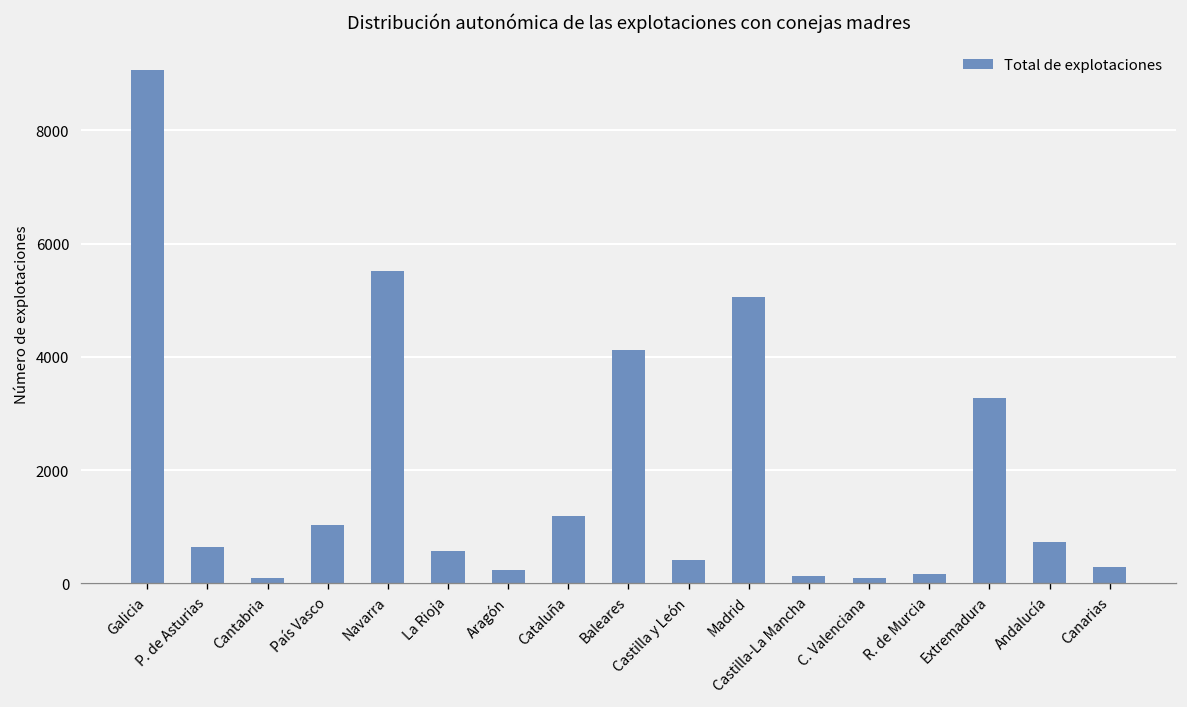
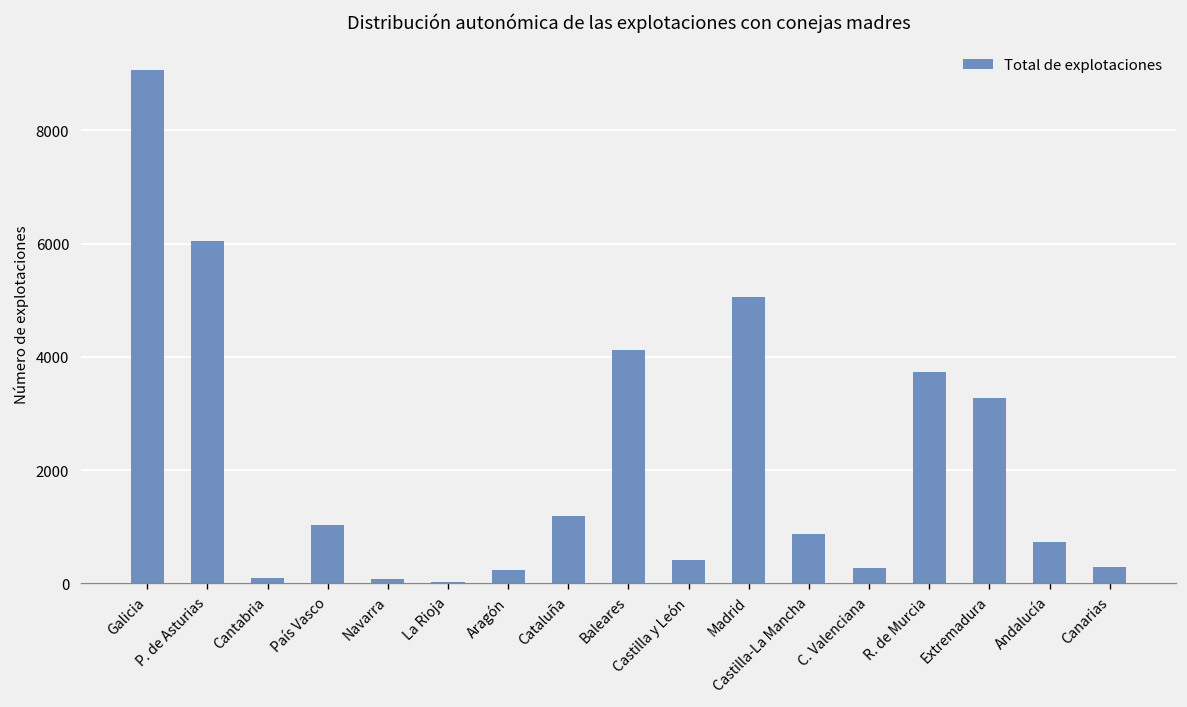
  {
    "Galicia": 9100,
-   "P. de Asturias": 600,
+   "P. de Asturias": 6100,
    "Cantabria": 100,
    "País Vasco": 1000,
-   "Navarra": 5500,
-   "La Rioja": 600,
+   "Navarra": 100,
+   "La Rioja": 0,
    "Aragón": 200,
    "Cataluña": 1200,
    "Baleares": 4100,
    "Castilla y León": 400,
    "Madrid": 5100,
-   "Castilla-La Mancha": 100,
-   "C. Valenciana": 100,
-   "R. de Murcia": 200,
+   "Castilla-La Mancha": 900,
+   "C. Valenciana": 300,
+   "R. de Murcia": 3700,
    "Extremadura": 3300,
    "Andalucía": 700,
    "Canarias": 300
  }
